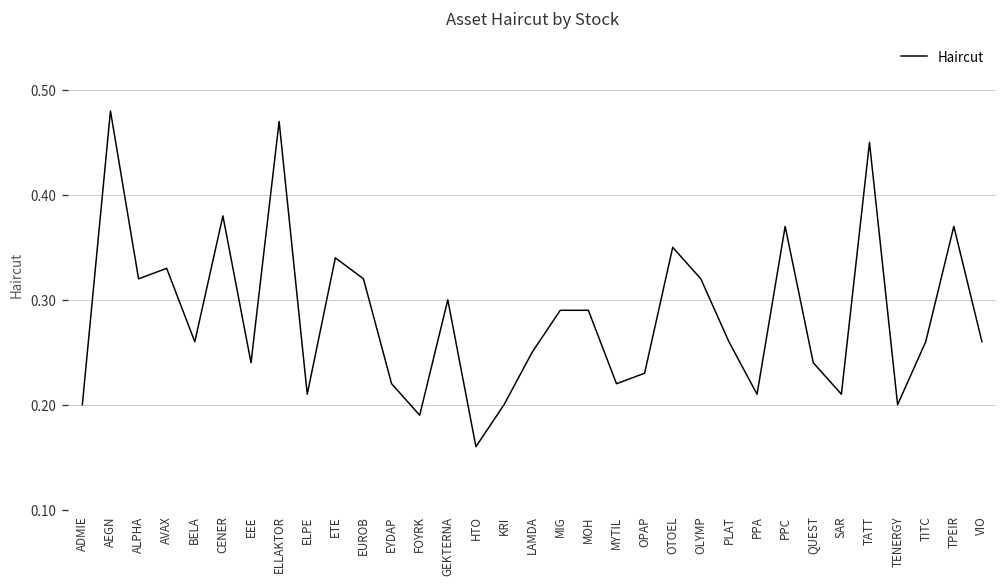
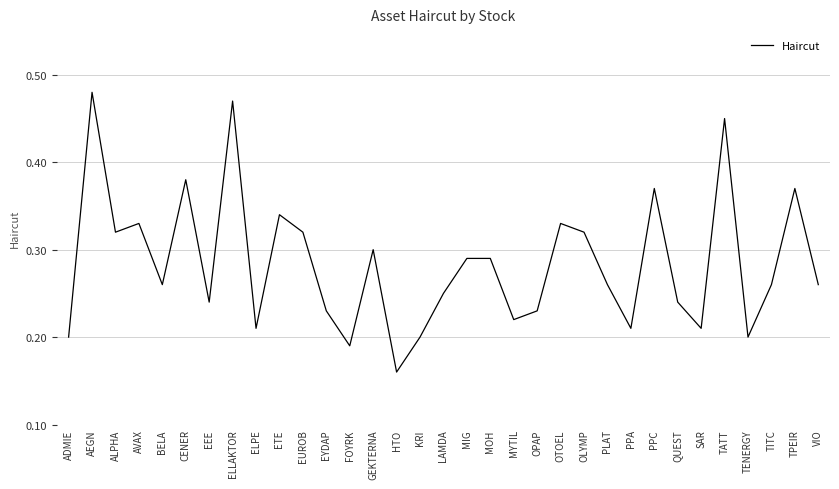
  {
    "ADMIE": 0.20,
    "AEGN": 0.48,
    "ALPHA": 0.32,
    "AVAX": 0.33,
    "BELA": 0.26,
    "CENER": 0.38,
    "EEE": 0.24,
    "ELLAKTOR": 0.47,
    "ELPE": 0.21,
    "ETE": 0.34,
    "EUROB": 0.32,
-   "EYDAP": 0.22,
+   "EYDAP": 0.23,
    "FOYRK": 0.19,
    "GEKTERNA": 0.30,
    "HTO": 0.16,
    "KRI": 0.20,
    "LAMDA": 0.25,
    "MIG": 0.29,
    "MOH": 0.29,
    "MYTIL": 0.22,
    "OPAP": 0.23,
-   "OTOEL": 0.35,
+   "OTOEL": 0.33,
    "OLYMP": 0.32,
    "PLAT": 0.26,
    "PPA": 0.21,
    "PPC": 0.37,
    "QUEST": 0.24,
    "SAR": 0.21,
    "TATT": 0.45,
    "TENERGY": 0.20,
    "TITC": 0.26,
    "TPEIR": 0.37,
    "VIO": 0.26
  }
